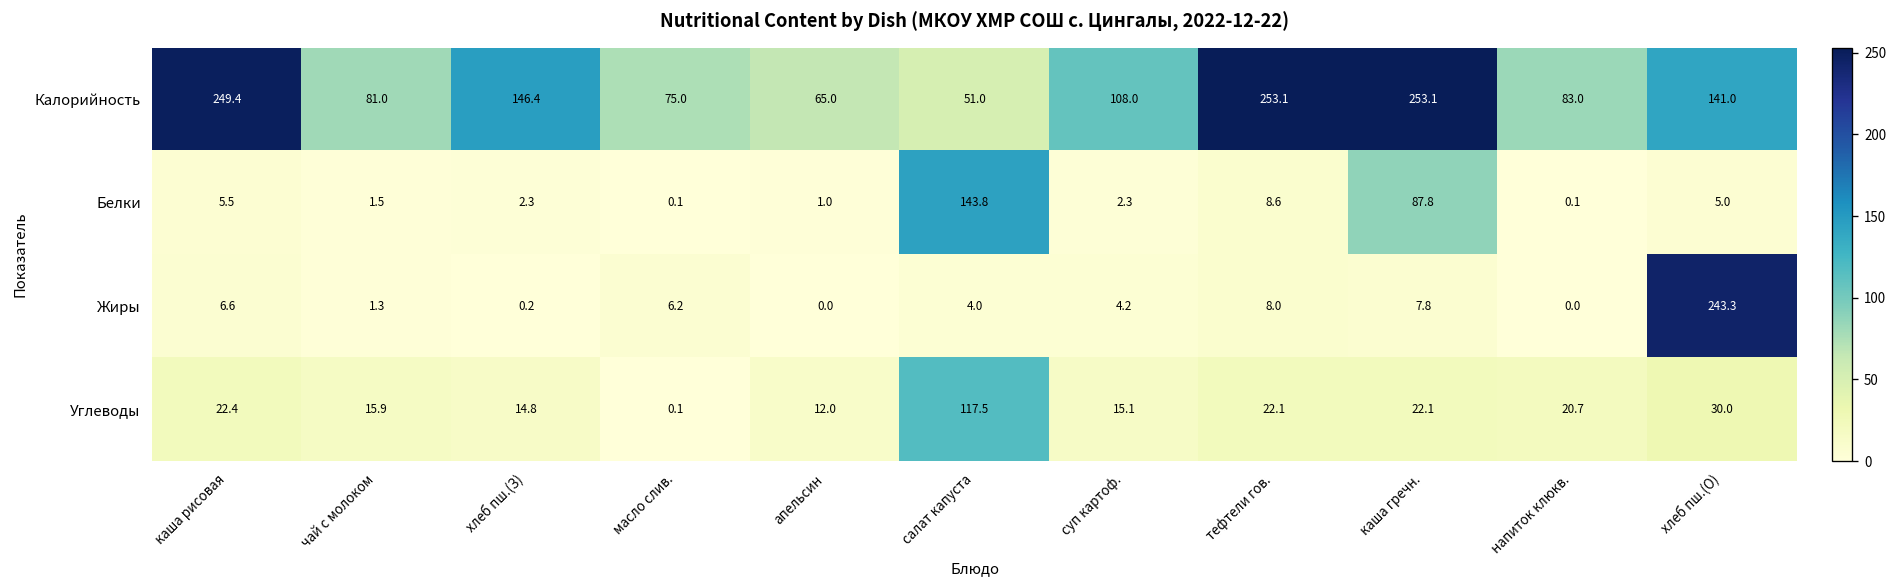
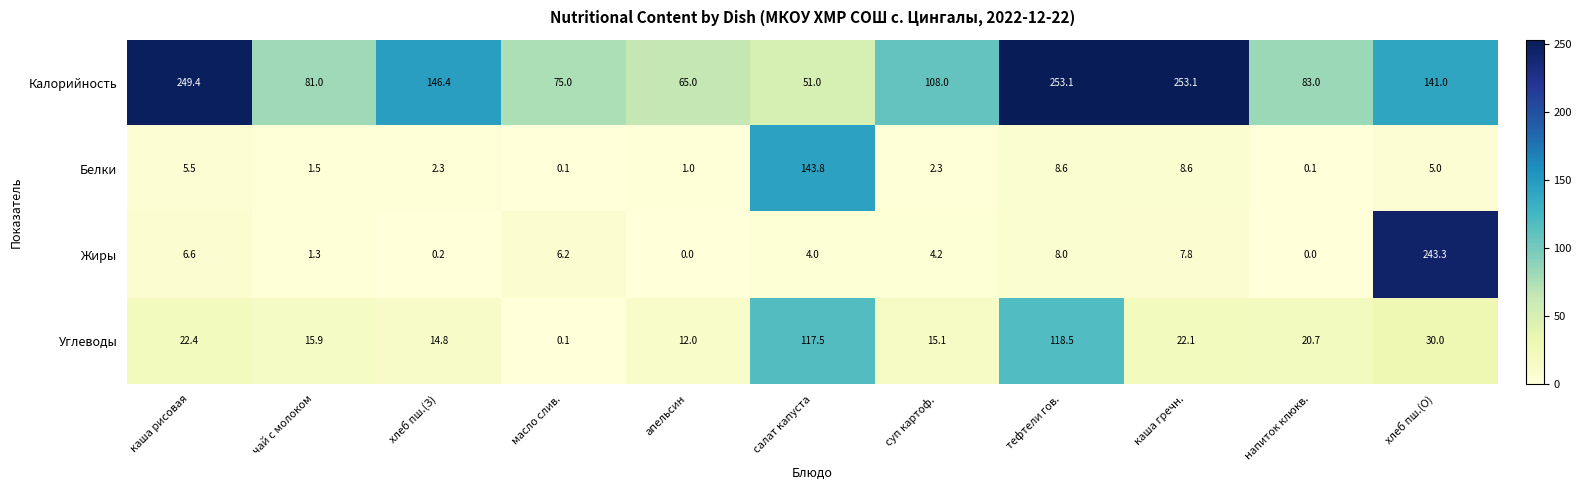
  {
    "Калорийность": {
      "каша рисовая": 249.4,
      "чай с молоком": 81.0,
      "хлеб пш.(З)": 146.4,
      "масло слив.": 75.0,
      "апельсин": 65.0,
      "салат капуста": 51.0,
      "суп картоф.": 108.0,
      "тефтели гов.": 253.1,
      "каша гречн.": 253.1,
      "напиток клюкв.": 83.0,
      "хлеб пш.(О)": 141.0
    },
    "Белки": {
      "каша рисовая": 5.5,
      "чай с молоком": 1.5,
      "хлеб пш.(З)": 2.3,
      "масло слив.": 0.1,
      "апельсин": 1.0,
      "салат капуста": 143.8,
      "суп картоф.": 2.3,
      "тефтели гов.": 8.6,
-     "каша гречн.": 87.8,
+     "каша гречн.": 8.6,
      "напиток клюкв.": 0.1,
      "хлеб пш.(О)": 5.0
    },
    "Жиры": {
      "каша рисовая": 6.6,
      "чай с молоком": 1.3,
      "хлеб пш.(З)": 0.2,
      "масло слив.": 6.2,
      "апельсин": 0.0,
      "салат капуста": 4.0,
      "суп картоф.": 4.2,
      "тефтели гов.": 8.0,
      "каша гречн.": 7.8,
      "напиток клюкв.": 0.0,
      "хлеб пш.(О)": 243.3
    },
    "Углеводы": {
      "каша рисовая": 22.4,
      "чай с молоком": 15.9,
      "хлеб пш.(З)": 14.8,
      "масло слив.": 0.1,
      "апельсин": 12.0,
      "салат капуста": 117.5,
      "суп картоф.": 15.1,
-     "тефтели гов.": 22.1,
+     "тефтели гов.": 118.5,
      "каша гречн.": 22.1,
      "напиток клюкв.": 20.7,
      "хлеб пш.(О)": 30.0
    }
  }
